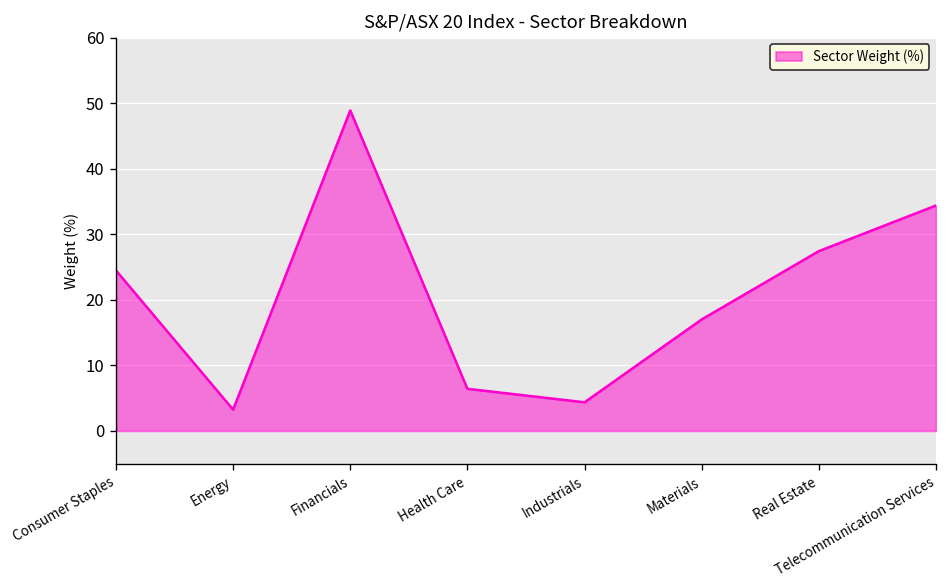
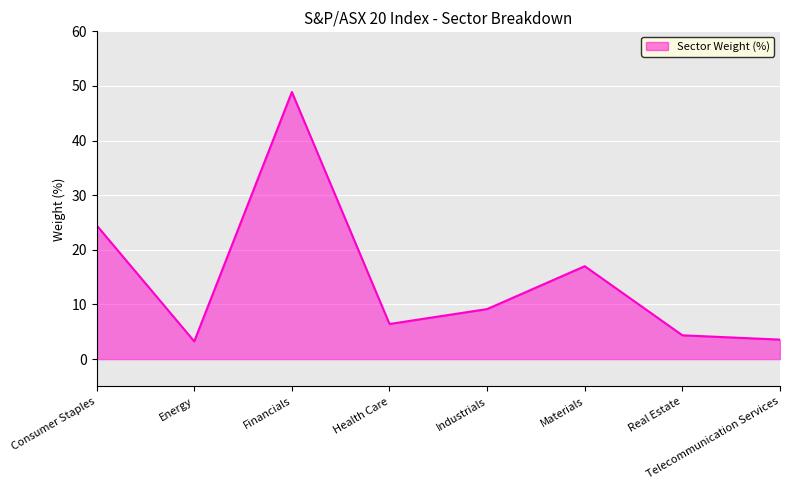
  {
    "Consumer Staples": 24,
    "Energy": 3,
    "Financials": 49,
    "Health Care": 6,
-   "Industrials": 4,
+   "Industrials": 9,
    "Materials": 17,
-   "Real Estate": 27,
-   "Telecommunication Services": 34
+   "Real Estate": 4,
+   "Telecommunication Services": 4
  }
